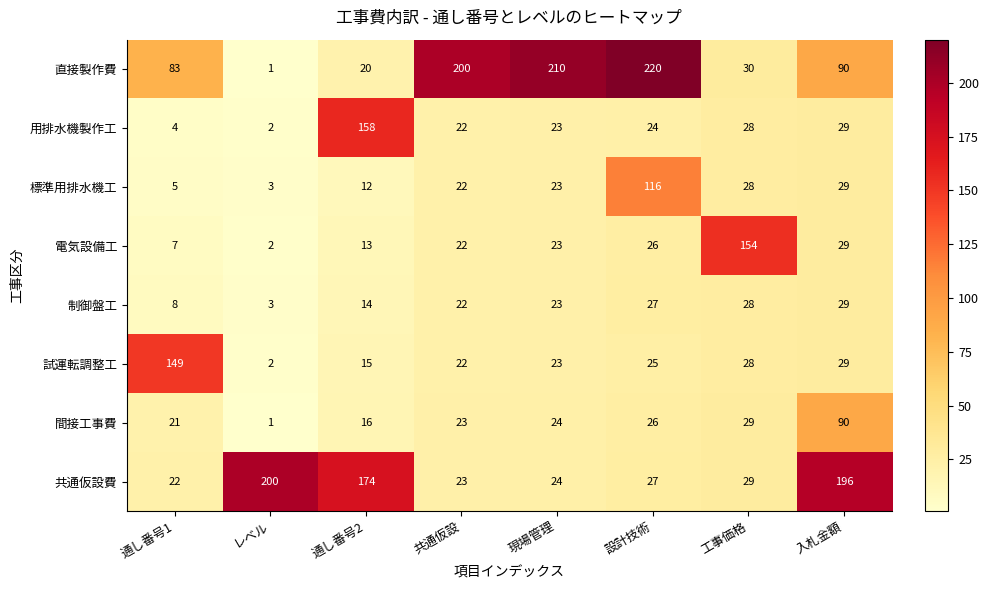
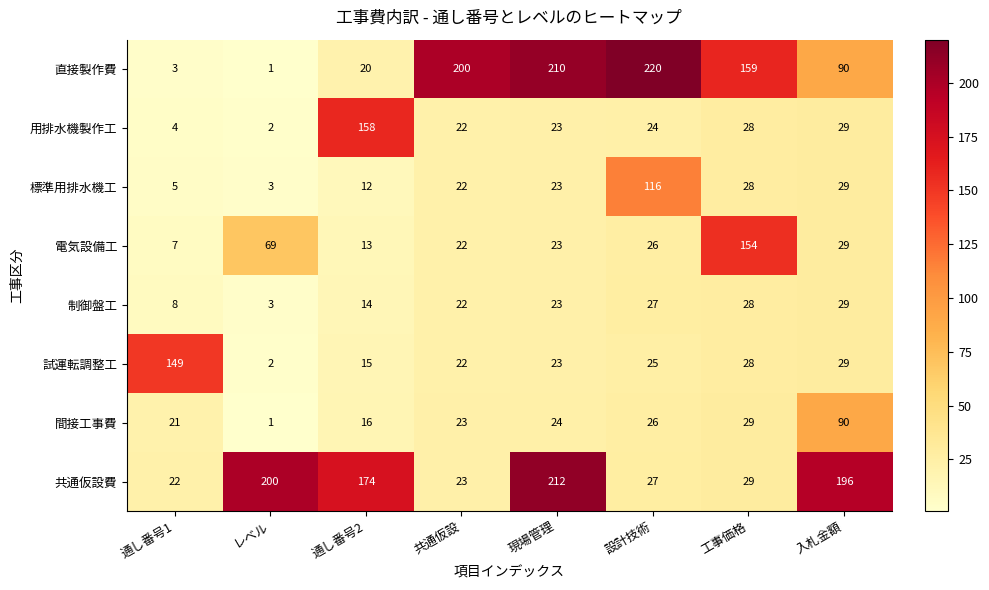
  {
    "直接製作費": {
-     "通し番号1": 83,
+     "通し番号1": 3,
      "レベル": 1,
      "通し番号2": 20,
      "共通仮設": 200,
      "現場管理": 210,
      "設計技術": 220,
-     "工事価格": 30,
+     "工事価格": 159,
      "入札金額": 90
    },
    "用排水機製作工": {
      "通し番号1": 4,
      "レベル": 2,
      "通し番号2": 158,
      "共通仮設": 22,
      "現場管理": 23,
      "設計技術": 24,
      "工事価格": 28,
      "入札金額": 29
    },
    "標準用排水機工": {
      "通し番号1": 5,
      "レベル": 3,
      "通し番号2": 12,
      "共通仮設": 22,
      "現場管理": 23,
      "設計技術": 116,
      "工事価格": 28,
      "入札金額": 29
    },
    "電気設備工": {
      "通し番号1": 7,
-     "レベル": 2,
+     "レベル": 69,
      "通し番号2": 13,
      "共通仮設": 22,
      "現場管理": 23,
      "設計技術": 26,
      "工事価格": 154,
      "入札金額": 29
    },
    "制御盤工": {
      "通し番号1": 8,
      "レベル": 3,
      "通し番号2": 14,
      "共通仮設": 22,
      "現場管理": 23,
      "設計技術": 27,
      "工事価格": 28,
      "入札金額": 29
    },
    "試運転調整工": {
      "通し番号1": 149,
      "レベル": 2,
      "通し番号2": 15,
      "共通仮設": 22,
      "現場管理": 23,
      "設計技術": 25,
      "工事価格": 28,
      "入札金額": 29
    },
    "間接工事費": {
      "通し番号1": 21,
      "レベル": 1,
      "通し番号2": 16,
      "共通仮設": 23,
      "現場管理": 24,
      "設計技術": 26,
      "工事価格": 29,
      "入札金額": 90
    },
    "共通仮設費": {
      "通し番号1": 22,
      "レベル": 200,
      "通し番号2": 174,
      "共通仮設": 23,
-     "現場管理": 24,
+     "現場管理": 212,
      "設計技術": 27,
      "工事価格": 29,
      "入札金額": 196
    }
  }
